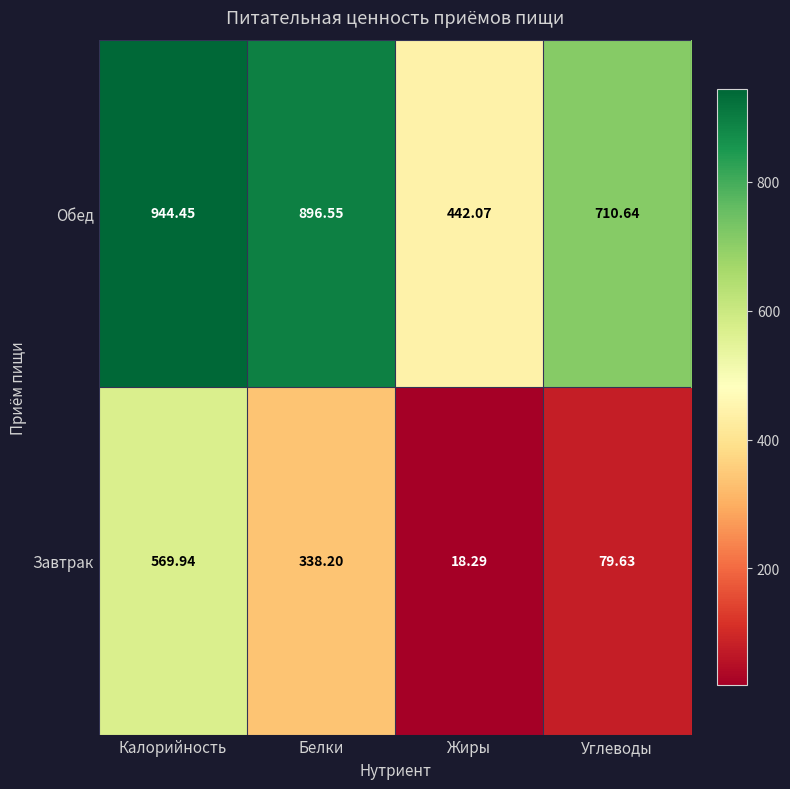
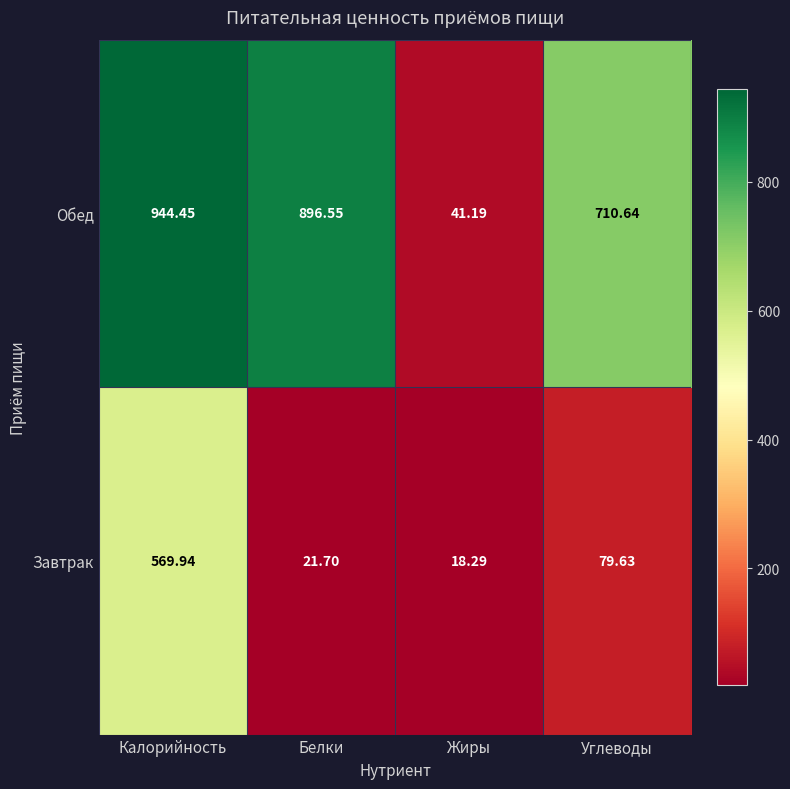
  {
    "Обед": {
      "Калорийность": 944.45,
      "Белки": 896.55,
-     "Жиры": 442.07,
+     "Жиры": 41.19,
      "Углеводы": 710.64
    },
    "Завтрак": {
      "Калорийность": 569.94,
-     "Белки": 338.20,
+     "Белки": 21.70,
      "Жиры": 18.29,
      "Углеводы": 79.63
    }
  }
